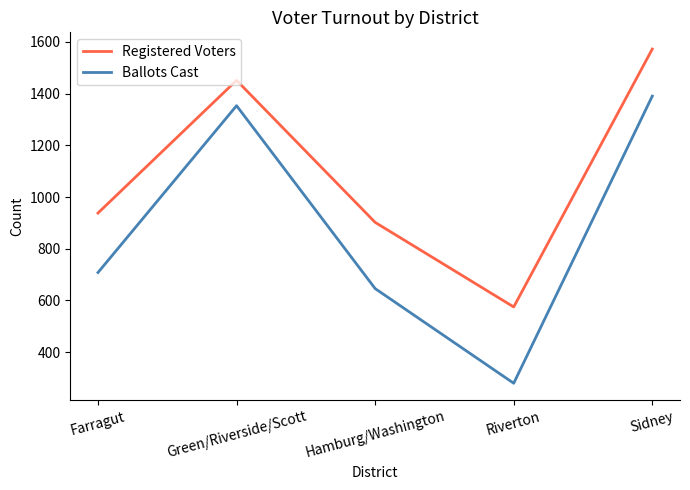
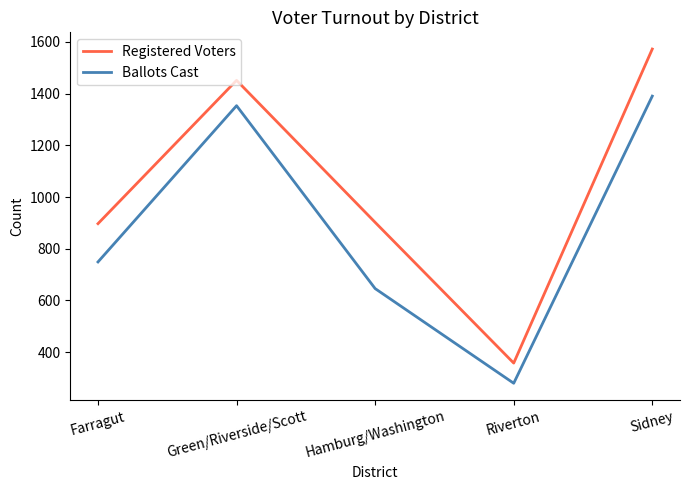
  {
    "Registered Voters": {
-     "Farragut": 940,
+     "Farragut": 900,
      "Hamburg/Washington": 900,
-     "Riverton": 580,
+     "Riverton": 360,
      "Sidney": 1570
    },
    "Ballots Cast": {
-     "Farragut": 710,
+     "Farragut": 750,
      "Green/Riverside/Scott": 1350,
      "Hamburg/Washington": 650,
      "Riverton": 280,
      "Sidney": 1390
    }
  }
